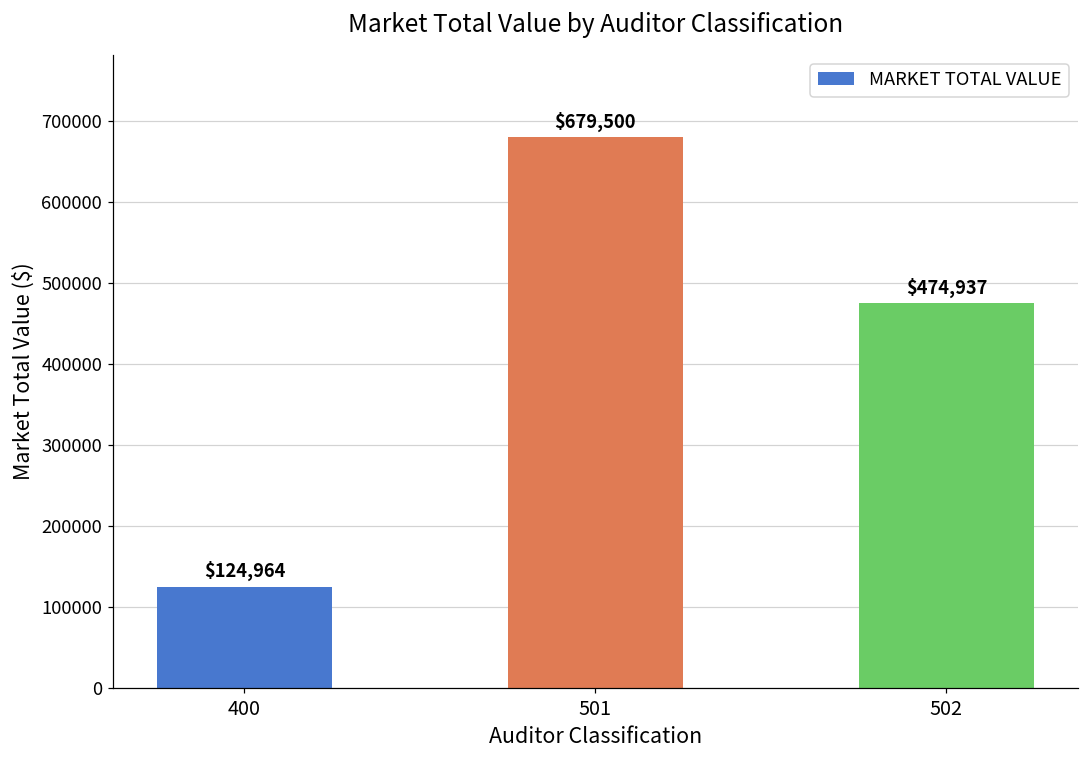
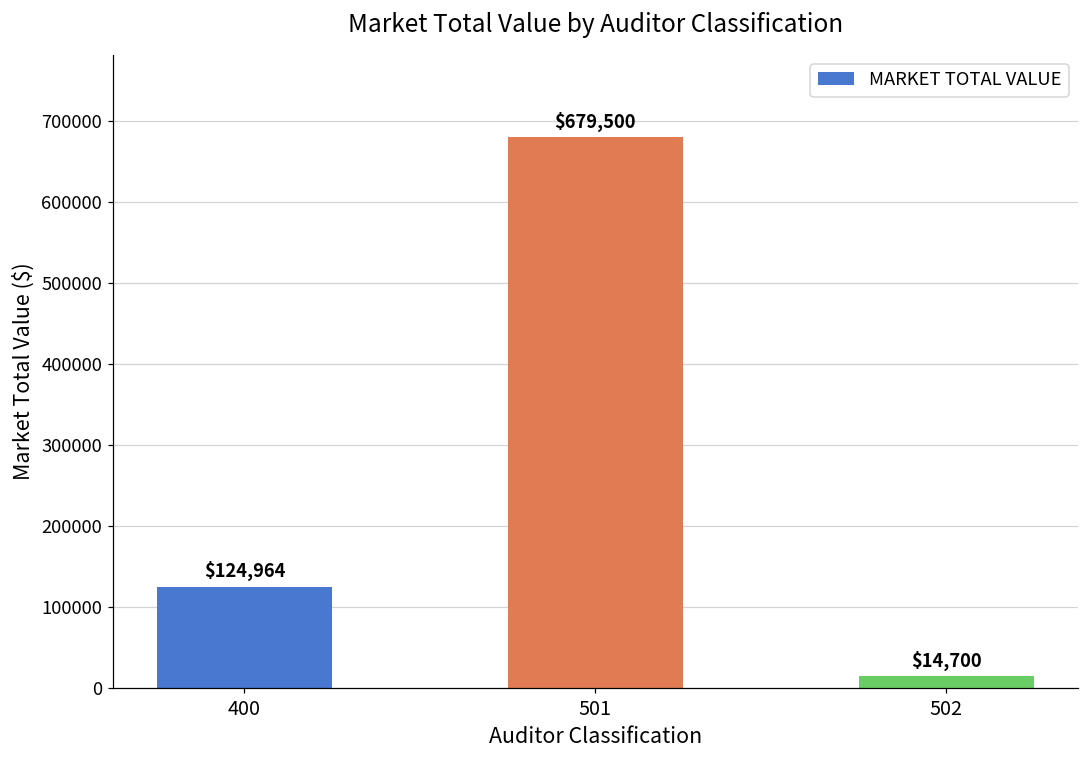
  {
    "400": "$124,964",
    "501": "$679,500",
-   "502": "$474,937"
+   "502": "$14,700"
  }
